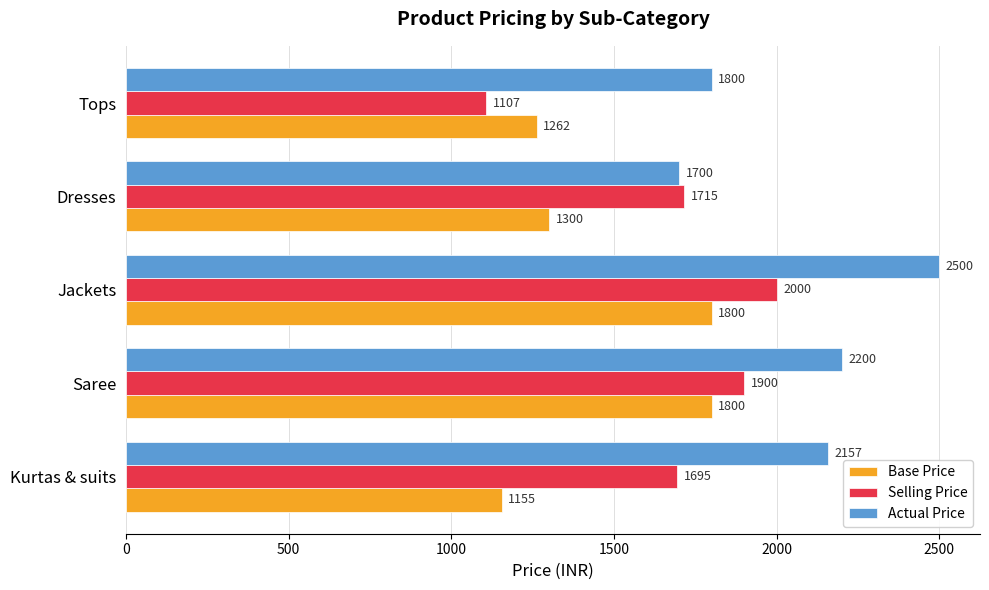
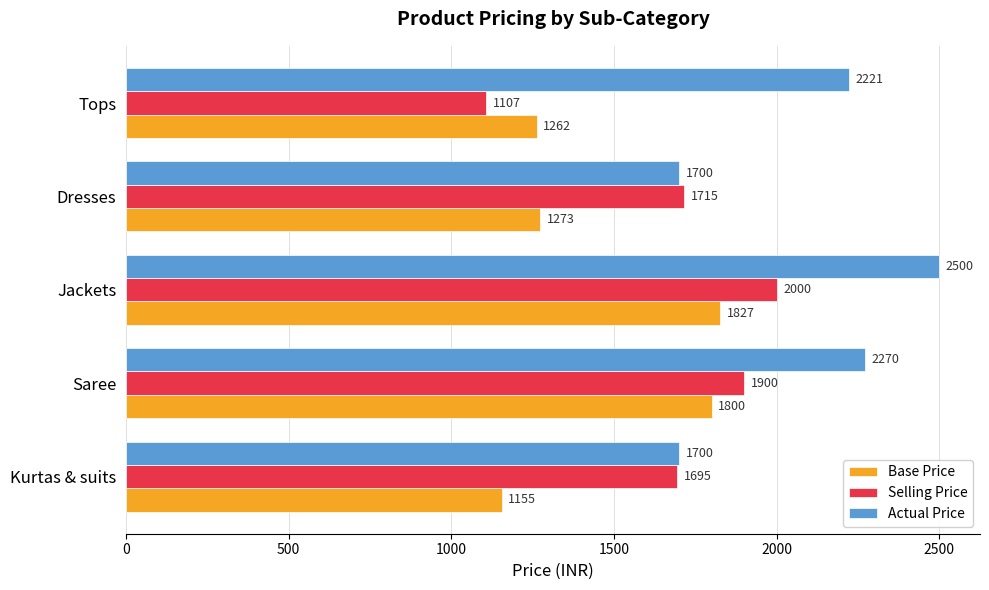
  {
    "Base Price": {
      "Tops": 1262,
-     "Dresses": 1300,
-     "Jackets": 1800,
+     "Dresses": 1273,
+     "Jackets": 1827,
      "Saree": 1800,
      "Kurtas & suits": 1155
    },
    "Selling Price": {
      "Tops": 1107,
      "Dresses": 1715,
      "Jackets": 2000,
      "Saree": 1900,
      "Kurtas & suits": 1695
    },
    "Actual Price": {
-     "Tops": 1800,
+     "Tops": 2221,
      "Dresses": 1700,
      "Jackets": 2500,
-     "Saree": 2200,
-     "Kurtas & suits": 2157
+     "Saree": 2270,
+     "Kurtas & suits": 1700
    }
  }
